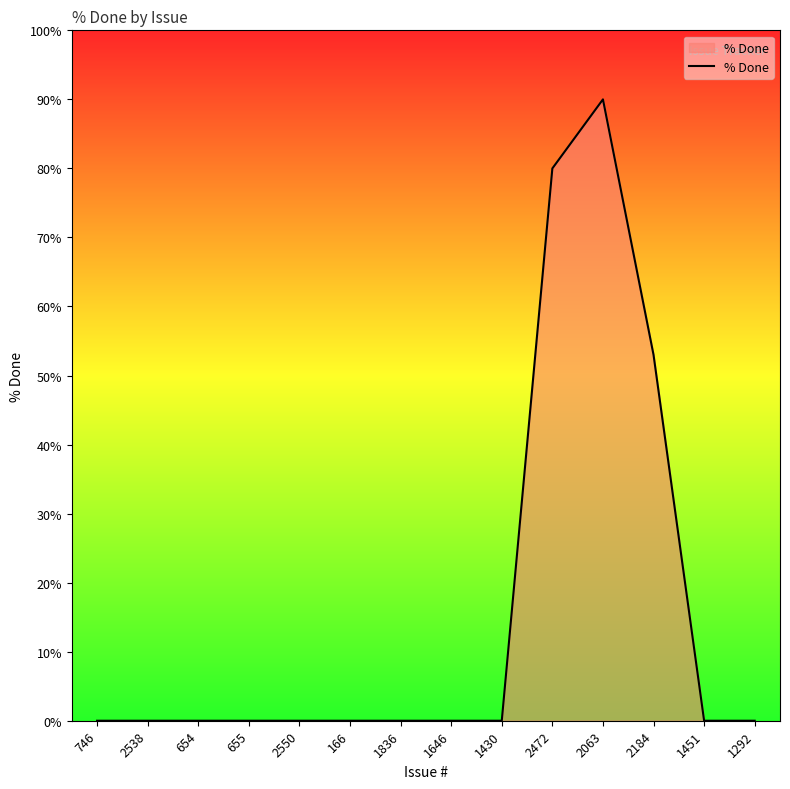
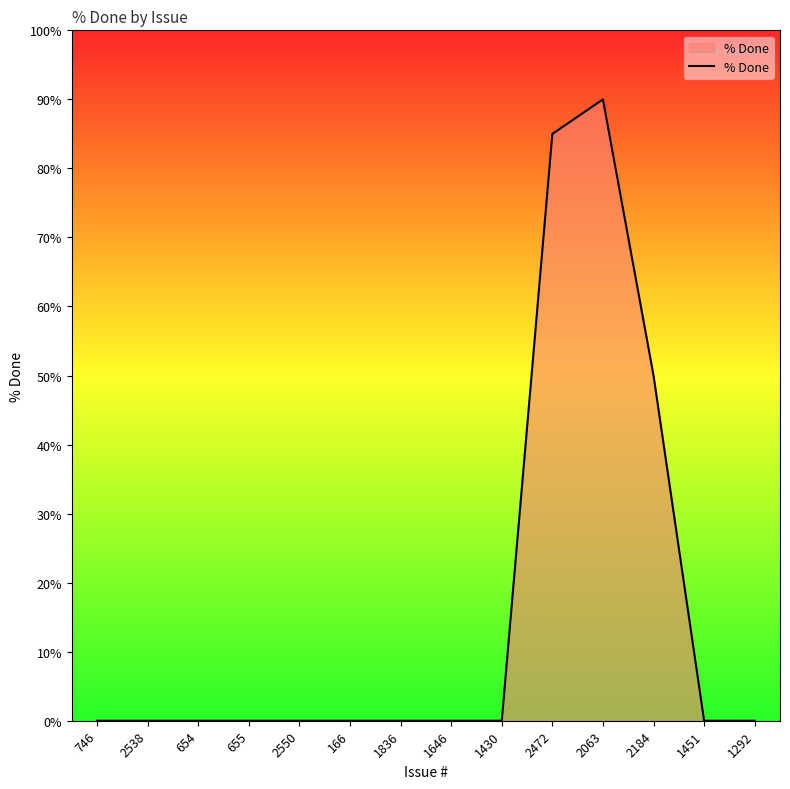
  {
    "746": "0%",
    "2538": "0%",
    "654": "0%",
    "655": "0%",
    "2550": "0%",
    "166": "0%",
    "1836": "0%",
    "1646": "0%",
    "1430": "0%",
-   "2472": "80%",
+   "2472": "85%",
    "2063": "90%",
-   "2184": "53%",
+   "2184": "50%",
    "1451": "0%",
    "1292": "0%"
  }
